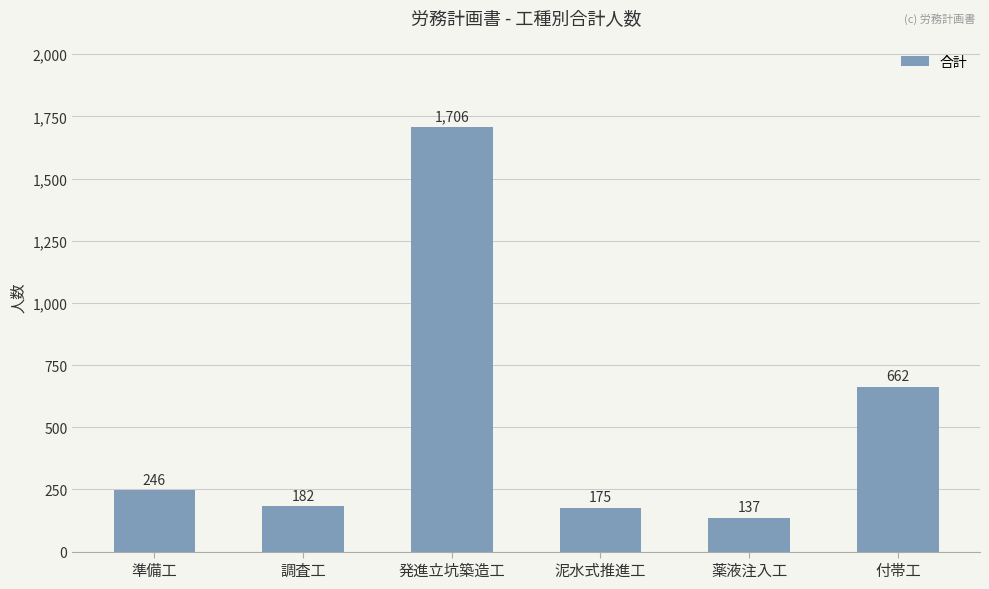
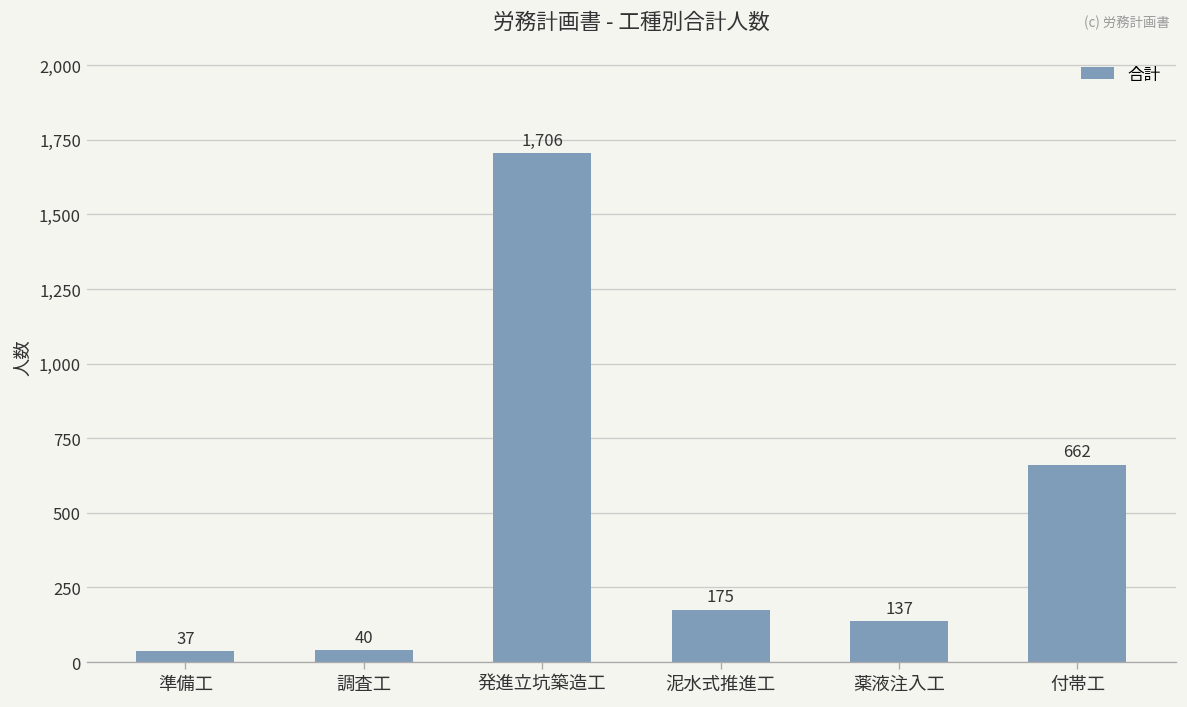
  {
-   "準備工": "246",
-   "調査工": "182",
+   "準備工": "37",
+   "調査工": "40",
    "発進立坑築造工": "1,706",
    "泥水式推進工": "175",
    "薬液注入工": "137",
    "付帯工": "662"
  }
